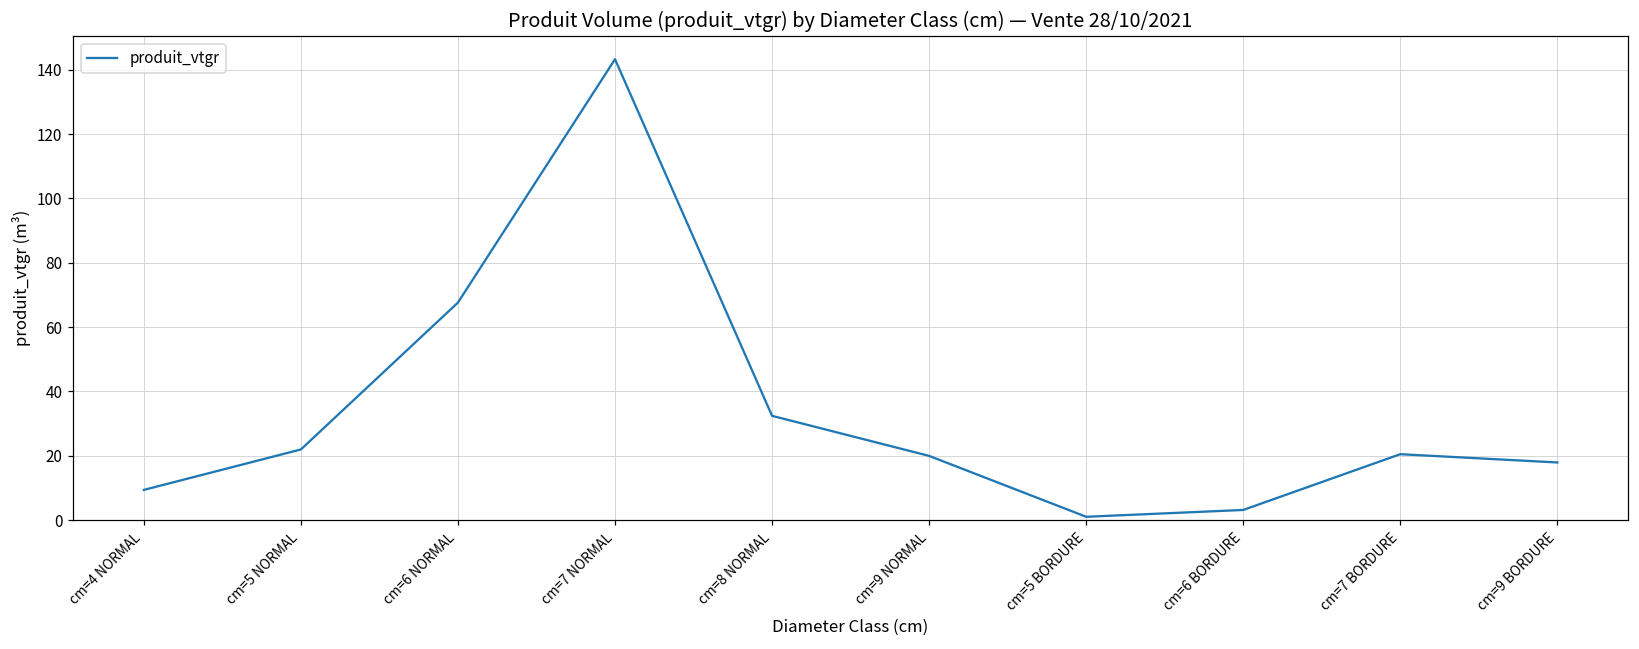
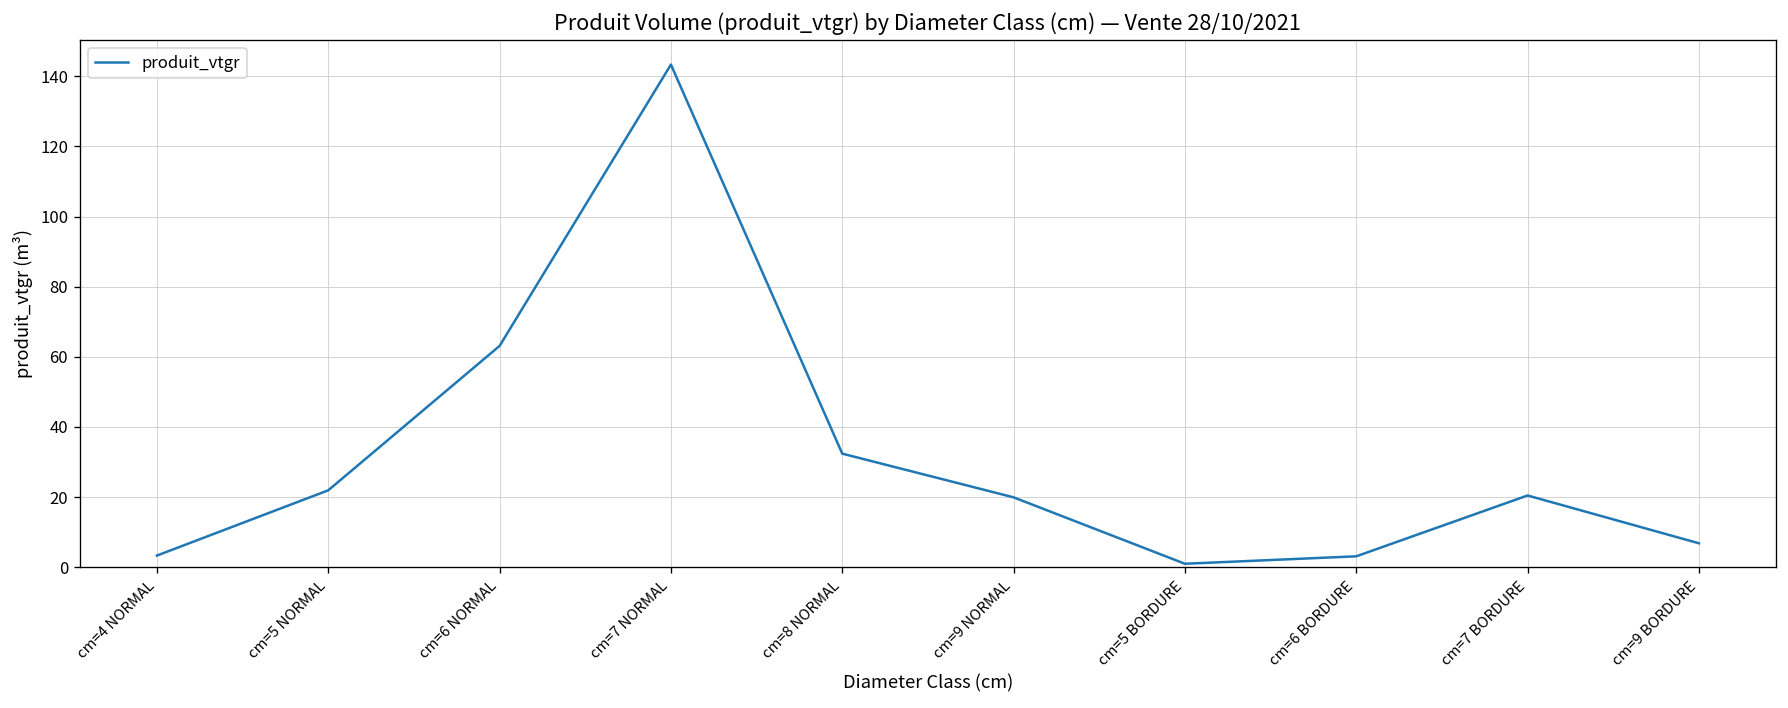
  {
-   "cm=4 NORMAL": 9,
+   "cm=4 NORMAL": 3,
    "cm=5 NORMAL": 22,
-   "cm=6 NORMAL": 68,
+   "cm=6 NORMAL": 63,
    "cm=7 NORMAL": 143,
    "cm=8 NORMAL": 32,
    "cm=9 NORMAL": 20,
    "cm=5 BORDURE": 1,
    "cm=6 BORDURE": 3,
    "cm=7 BORDURE": 20,
-   "cm=9 BORDURE": 18
+   "cm=9 BORDURE": 7
  }
